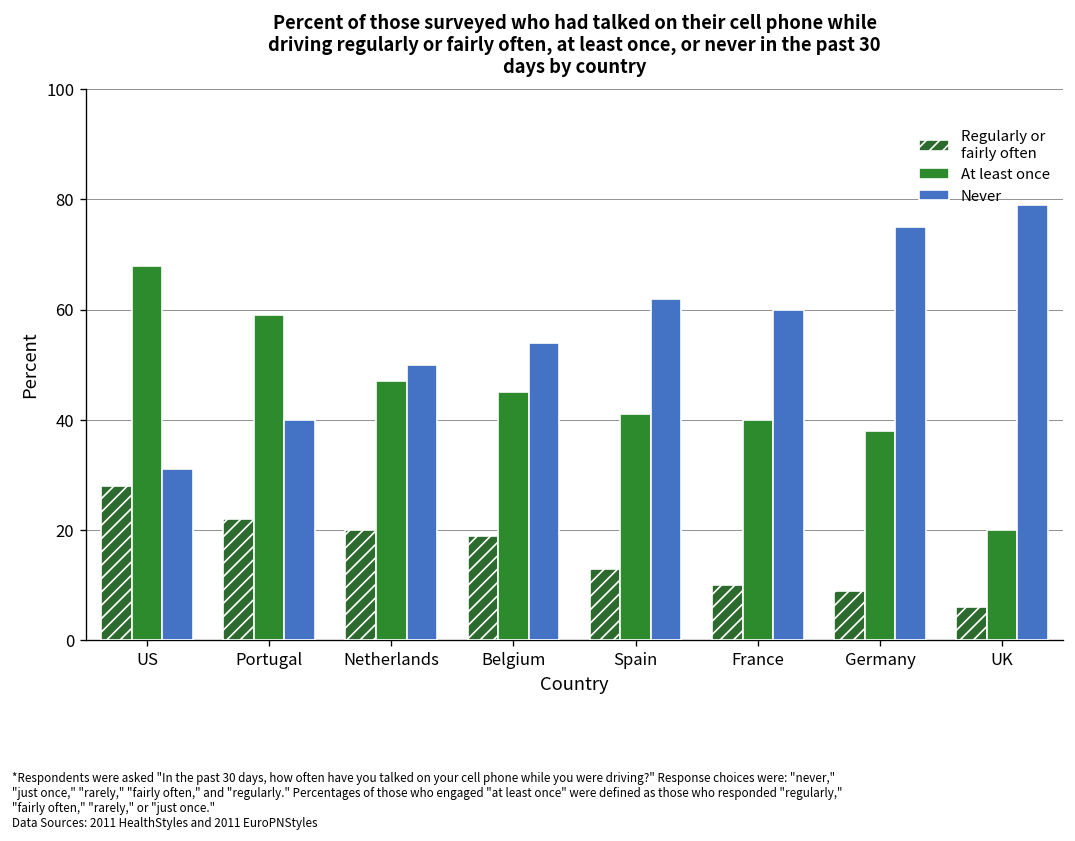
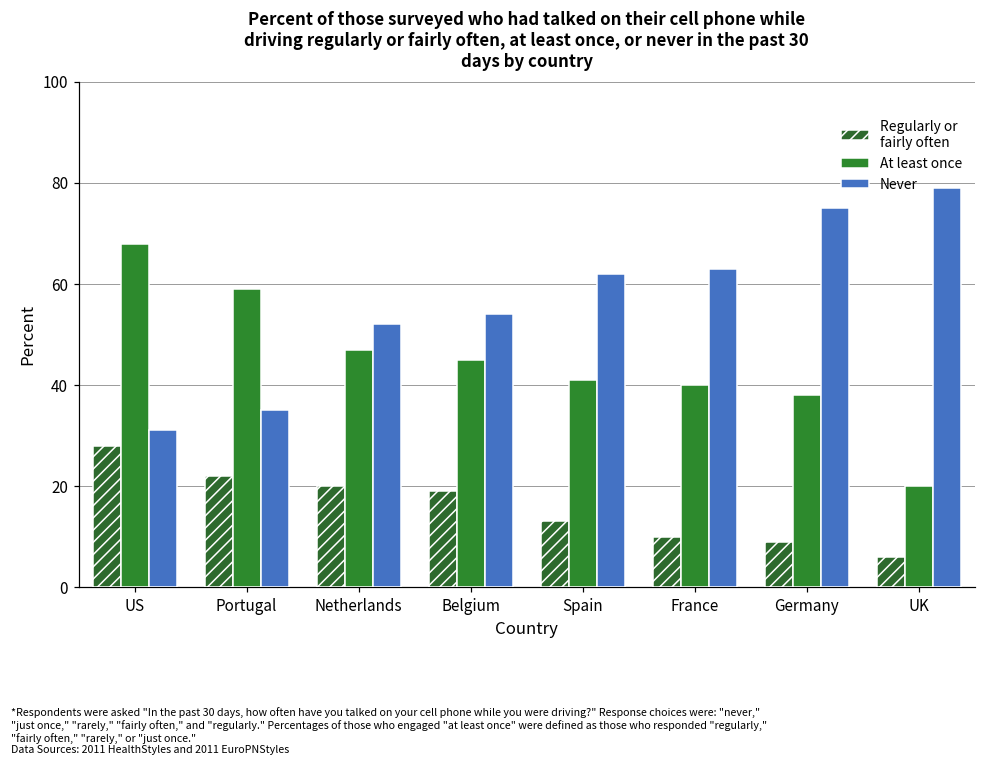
  {
    "Never": {
      "US": 31,
-     "Portugal": 40,
-     "Netherlands": 50,
+     "Portugal": 35,
+     "Netherlands": 52,
      "Belgium": 54,
      "Spain": 62,
-     "France": 60,
+     "France": 63,
      "Germany": 75,
      "UK": 79
    }
  }
